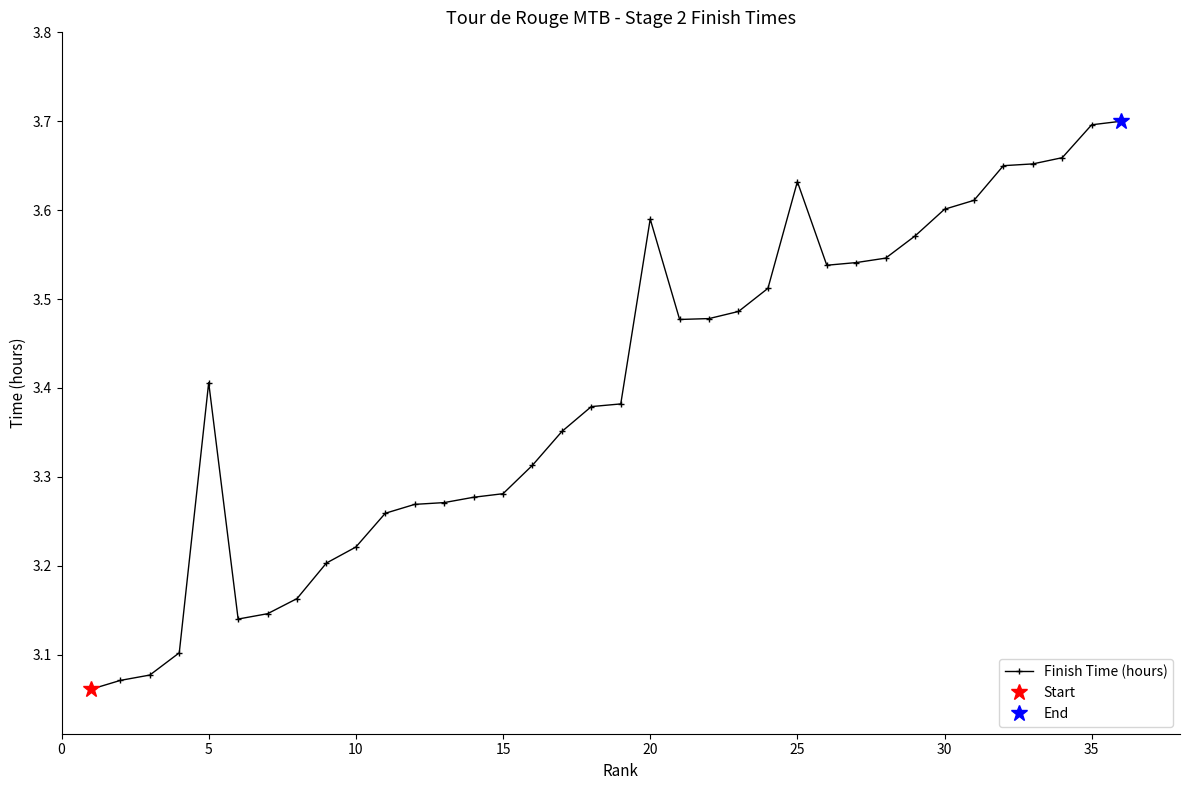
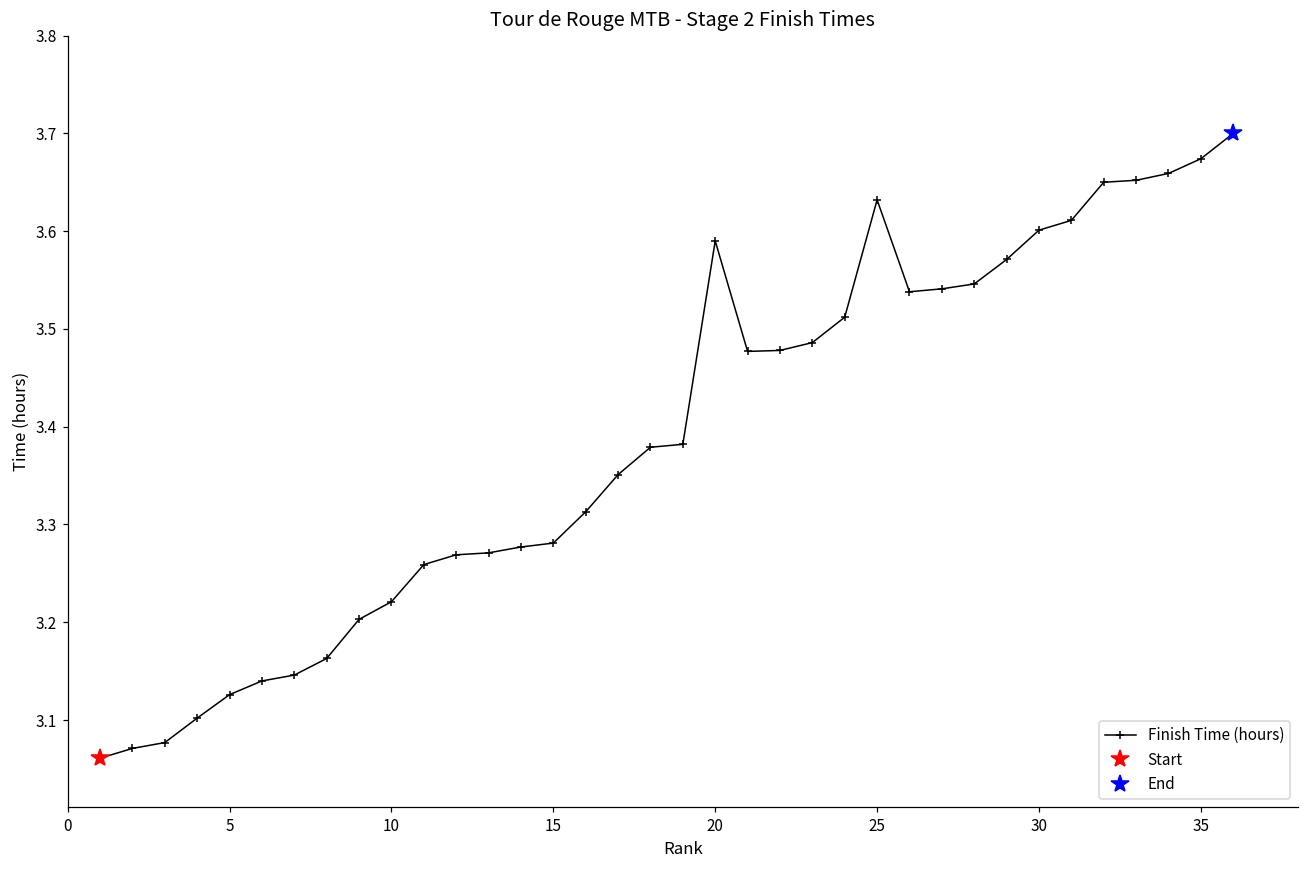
  {
    "Finish Time (hours)": {
-     "5": 3.41,
+     "5": 3.13,
      "10": 3.22,
      "15": 3.28,
      "20": 3.59,
      "25": 3.63,
      "30": 3.60,
-     "35": 3.70
+     "35": 3.67
    }
  }
